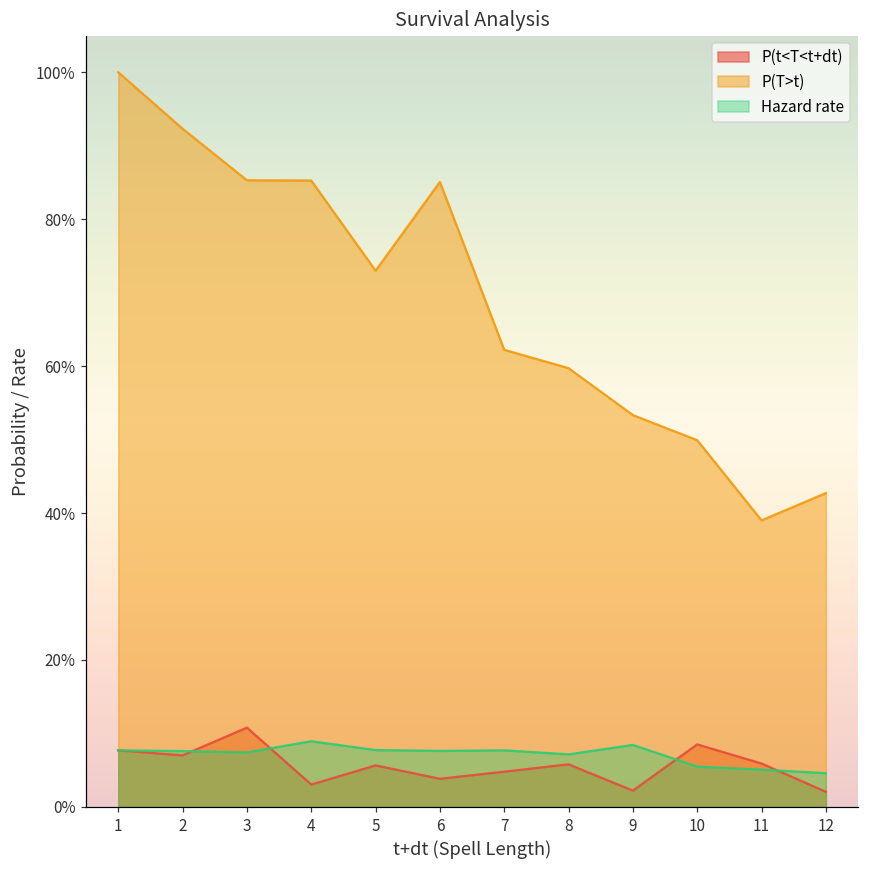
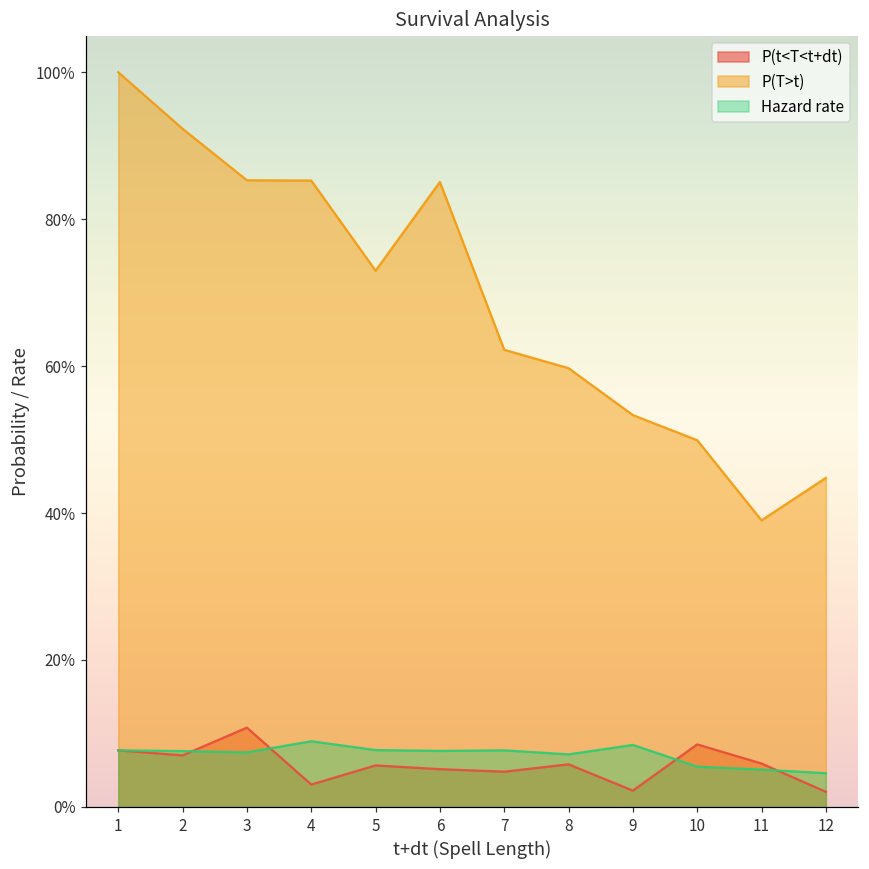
  {
    "P(t<T<t+dt)": {
      "2": "7%",
      "3": "11%",
      "4": "3%",
      "5": "6%",
-     "6": "4%",
+     "6": "5%",
      "7": "5%",
      "8": "6%",
      "9": "2%",
      "10": "9%",
      "11": "6%",
      "12": "2%"
    },
    "P(T>t)": {
      "1": "100%",
      "2": "92%",
      "3": "85%",
      "4": "85%",
      "5": "73%",
      "6": "85%",
      "7": "62%",
      "8": "60%",
      "9": "53%",
      "10": "50%",
      "11": "39%",
-     "12": "43%"
+     "12": "45%"
    },
    "Hazard rate": {
      "2": "8%",
      "3": "7%",
      "4": "9%",
      "5": "8%",
      "6": "8%",
      "7": "8%",
      "8": "7%",
      "9": "8%",
      "10": "5%",
      "11": "5%",
      "12": "5%"
    }
  }
